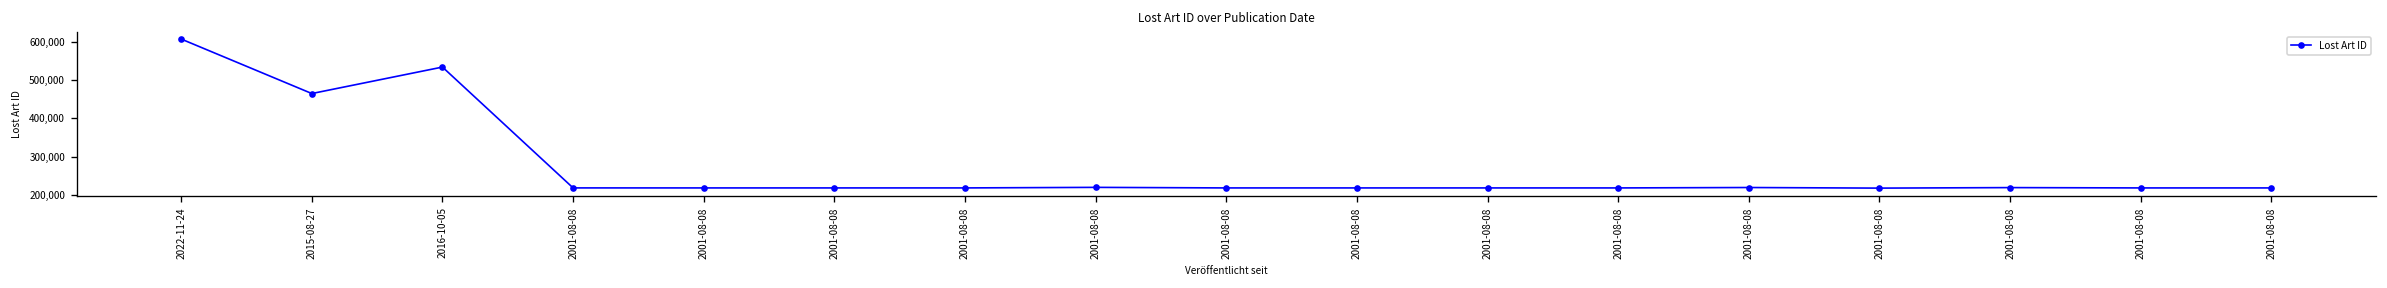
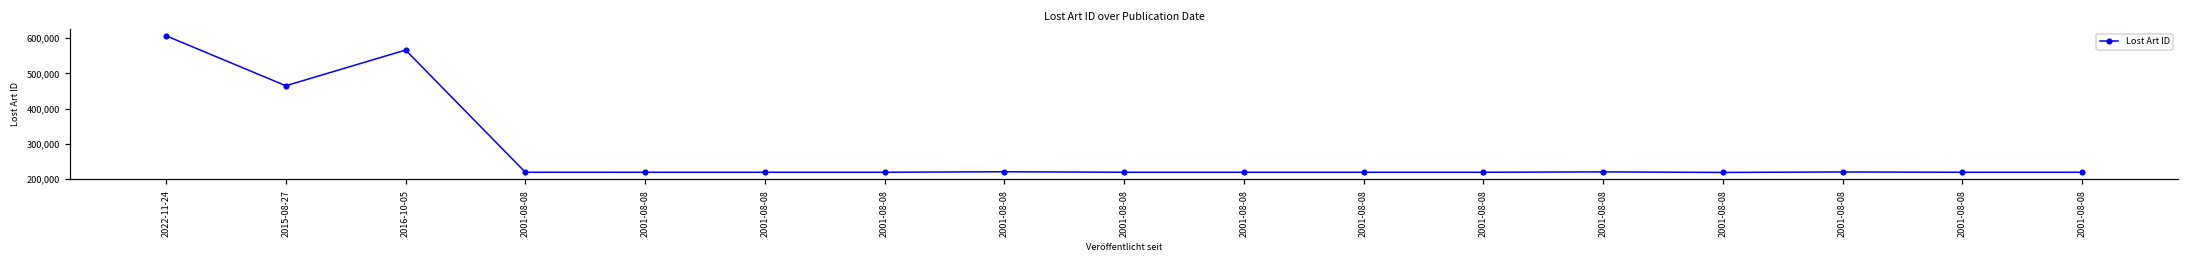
  {
    "2022-11-24": "610,000",
    "2015-08-27": "460,000",
-   "2016-10-05": "530,000"
+   "2016-10-05": "570,000"
  }
